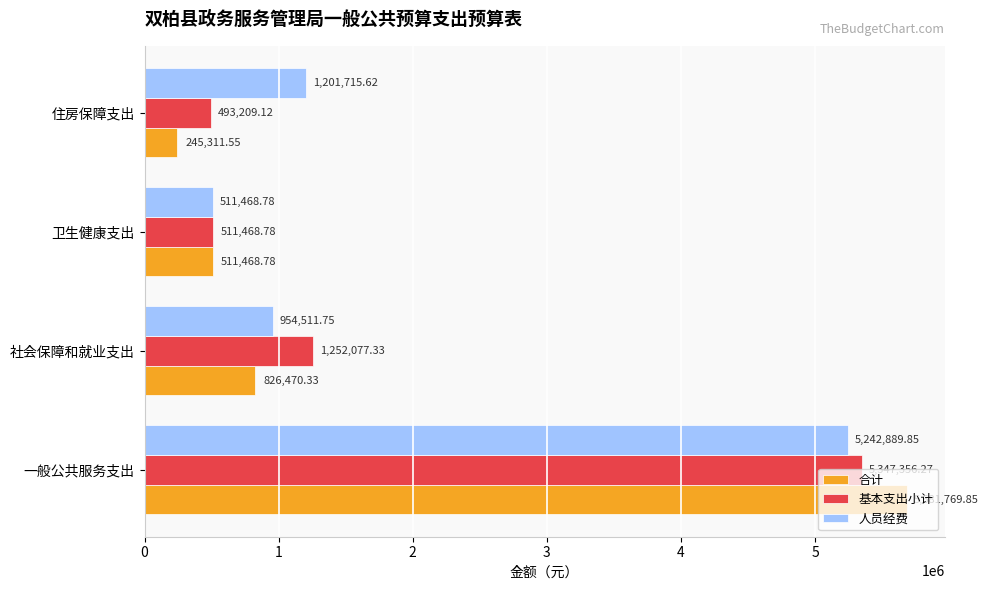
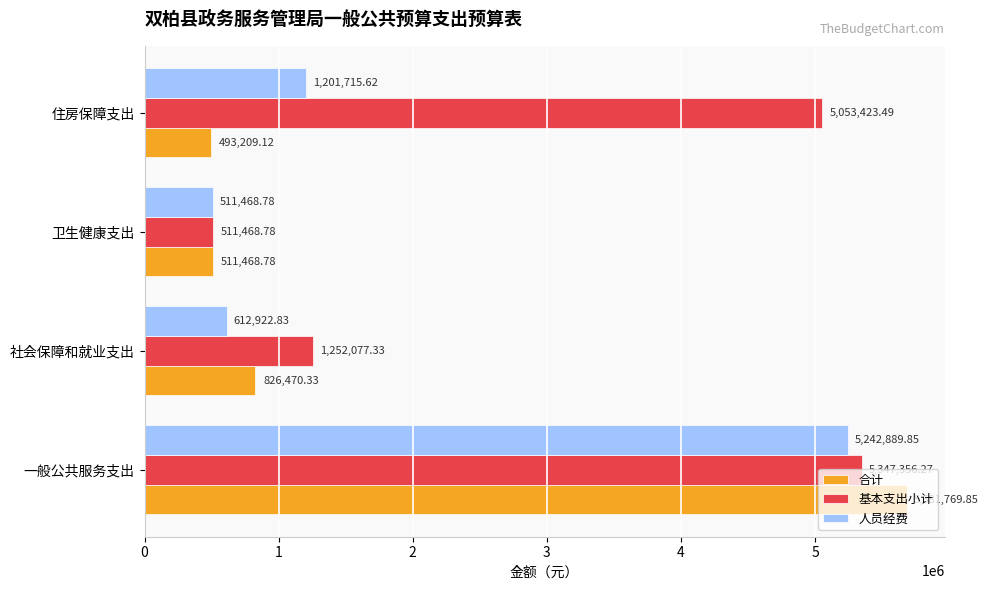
  {
    "合计": {
-     "住房保障支出": "245,311.55",
+     "住房保障支出": "493,209.12",
      "卫生健康支出": "511,468.78",
      "社会保障和就业支出": "826,470.33"
    },
    "基本支出小计": {
-     "住房保障支出": "493,209.12",
+     "住房保障支出": "5,053,423.49",
      "卫生健康支出": "511,468.78",
      "社会保障和就业支出": "1,252,077.33"
    },
    "人员经费": {
      "住房保障支出": "1,201,715.62",
      "卫生健康支出": "511,468.78",
-     "社会保障和就业支出": "954,511.75",
+     "社会保障和就业支出": "612,922.83",
      "一般公共服务支出": "5,242,889.85"
    }
  }
